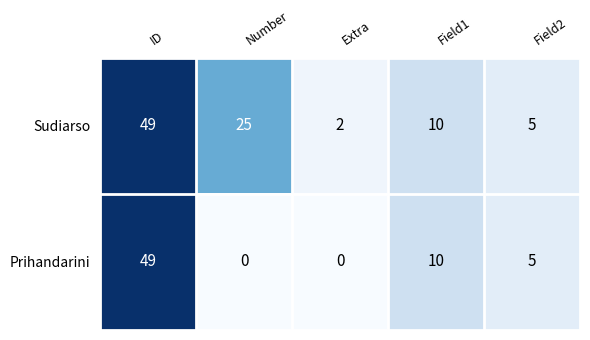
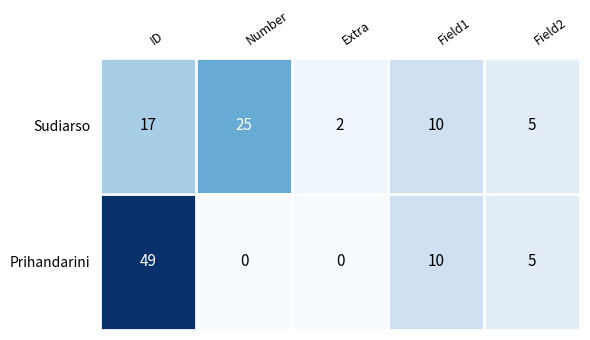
  {
    "Sudiarso": {
-     "ID": 49,
+     "ID": 17,
      "Number": 25,
      "Extra": 2,
      "Field1": 10,
      "Field2": 5
    },
    "Prihandarini": {
      "ID": 49,
      "Number": 0,
      "Extra": 0,
      "Field1": 10,
      "Field2": 5
    }
  }
